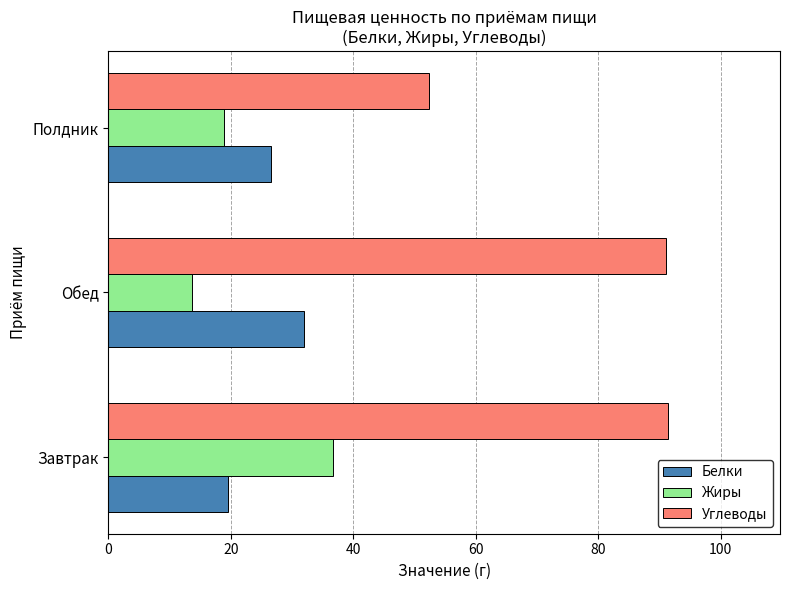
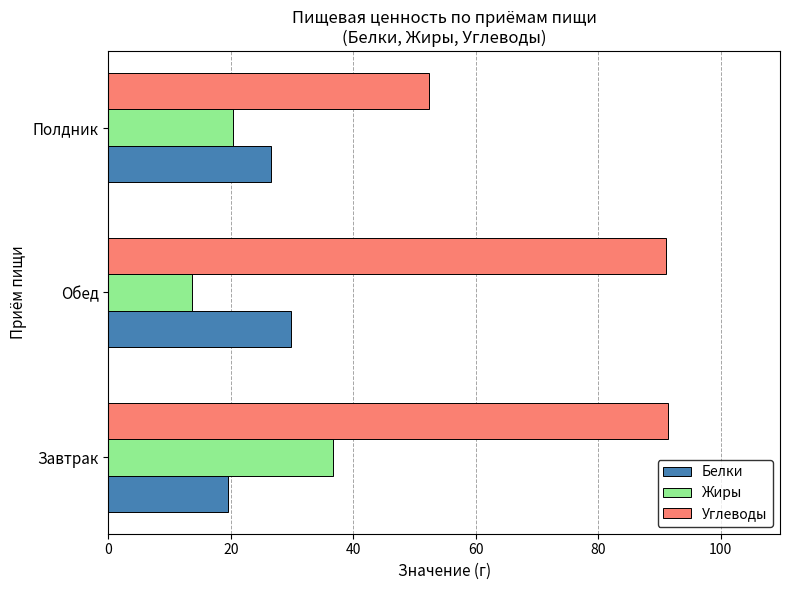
  {
    "Белки": {
      "Полдник": 27,
-     "Обед": 32,
+     "Обед": 30,
      "Завтрак": 20
    },
    "Жиры": {
-     "Полдник": 19,
+     "Полдник": 20,
      "Обед": 14,
      "Завтрак": 37
    },
    "Углеводы": {
      "Полдник": 52,
      "Обед": 91,
      "Завтрак": 91
    }
  }
